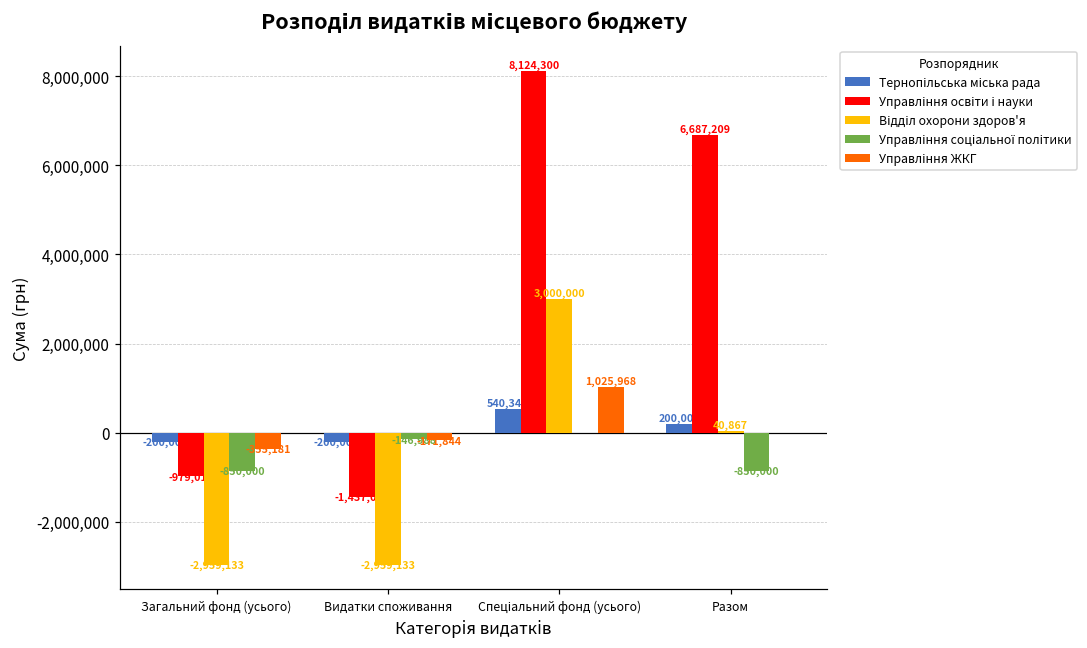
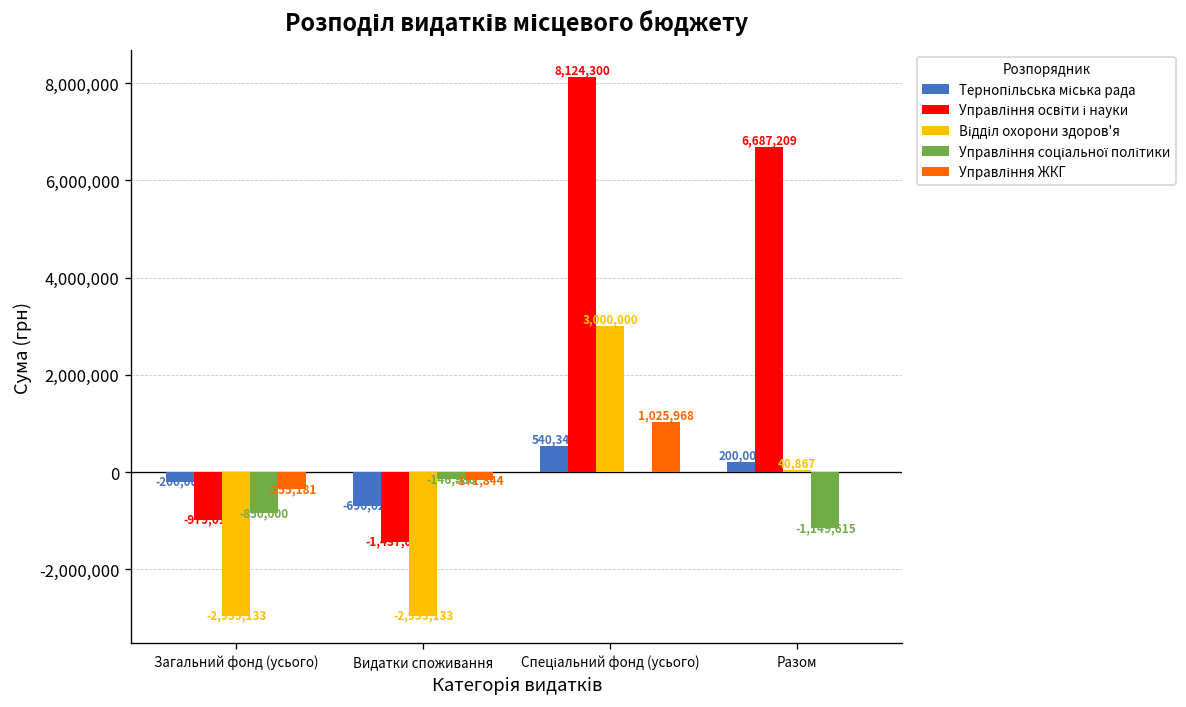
  {
    "Тернопільська міська рада": {
      "Загальний фонд (усього)": "-200,000",
-     "Видатки споживання": "-200,000",
+     "Видатки споживання": "-690,622",
      "Спеціальний фонд (усього)": "540,340",
      "Разом": "200,000"
    },
    "Управління освіти і науки": {
      "Загальний фонд (усього)": "-979,010",
      "Видатки споживання": "-1,437,091",
      "Спеціальний фонд (усього)": "8,124,300",
      "Разом": "6,687,209"
    },
    "Відділ охорони здоров'я": {
      "Загальний фонд (усього)": "-2,959,133",
      "Видатки споживання": "-2,959,133",
      "Спеціальний фонд (усього)": "3,000,000",
      "Разом": "40,867"
    },
    "Управління соціальної політики": {
      "Загальний фонд (усього)": "-850,000",
-     "Разом": "-850,000"
+     "Разом": "-1,149,615"
    },
    "Управління ЖКГ": {
      "Загальний фонд (усього)": "-355,181",
      "Спеціальний фонд (усього)": "1,025,968"
    }
  }
